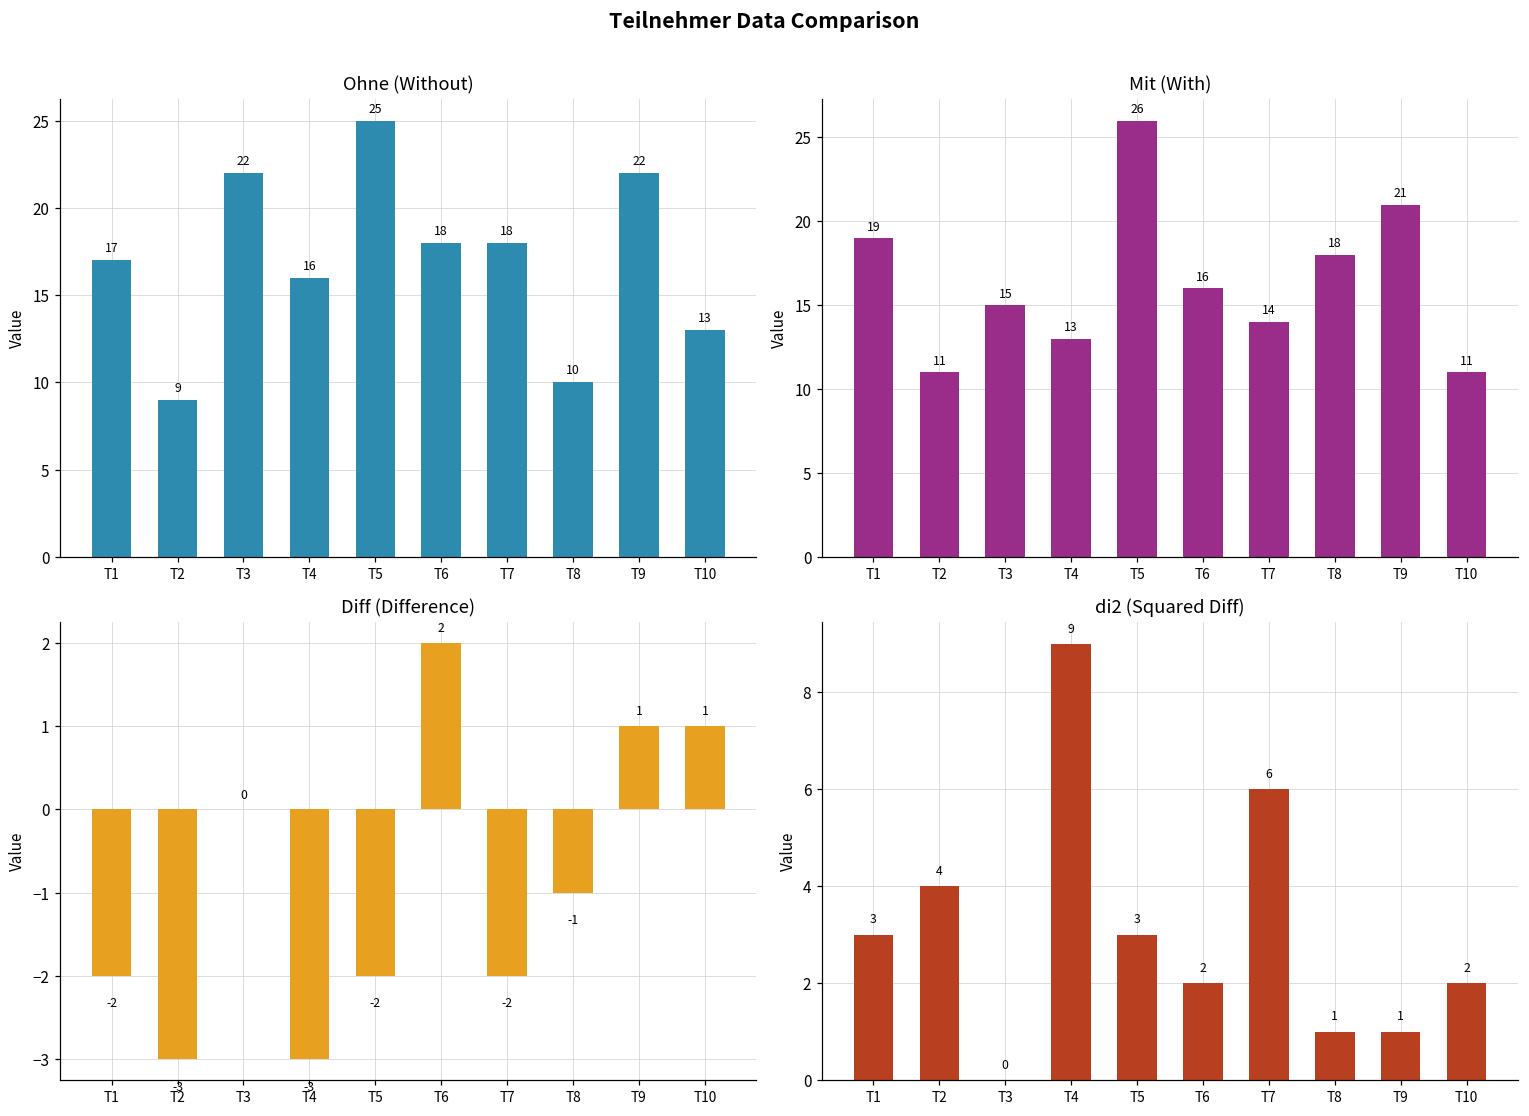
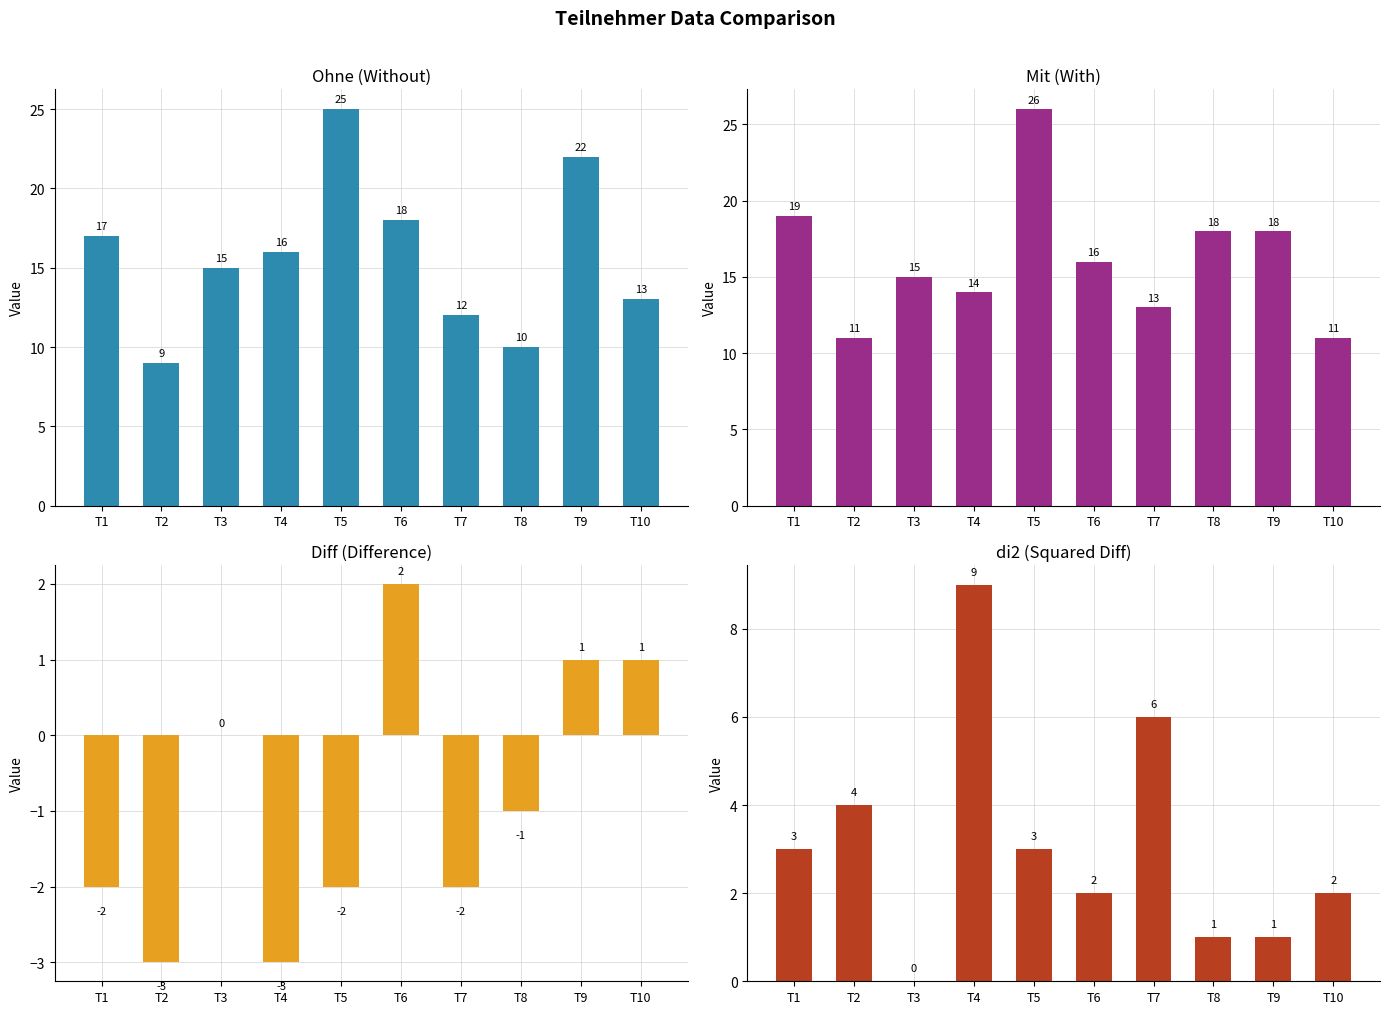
  {
    "Ohne (Without)": {
      "T1": 17,
      "T2": 9,
-     "T3": 22,
+     "T3": 15,
      "T4": 16,
      "T5": 25,
      "T6": 18,
-     "T7": 18,
+     "T7": 12,
      "T8": 10,
      "T9": 22,
      "T10": 13
    },
    "Mit (With)": {
      "T1": 19,
      "T2": 11,
      "T3": 15,
-     "T4": 13,
+     "T4": 14,
      "T5": 26,
      "T6": 16,
-     "T7": 14,
+     "T7": 13,
      "T8": 18,
-     "T9": 21,
+     "T9": 18,
      "T10": 11
    },
    "Diff (Difference)": {
      "T1": -2,
      "T2": -3,
      "T3": 0,
      "T4": -3,
      "T5": -2,
      "T6": 2,
      "T7": -2,
      "T8": -1,
      "T9": 1,
      "T10": 1
    },
    "di2 (Squared Diff)": {
      "T1": 3,
      "T2": 4,
      "T3": 0,
      "T4": 9,
      "T5": 3,
      "T6": 2,
      "T7": 6,
      "T8": 1,
      "T9": 1,
      "T10": 2
    }
  }
